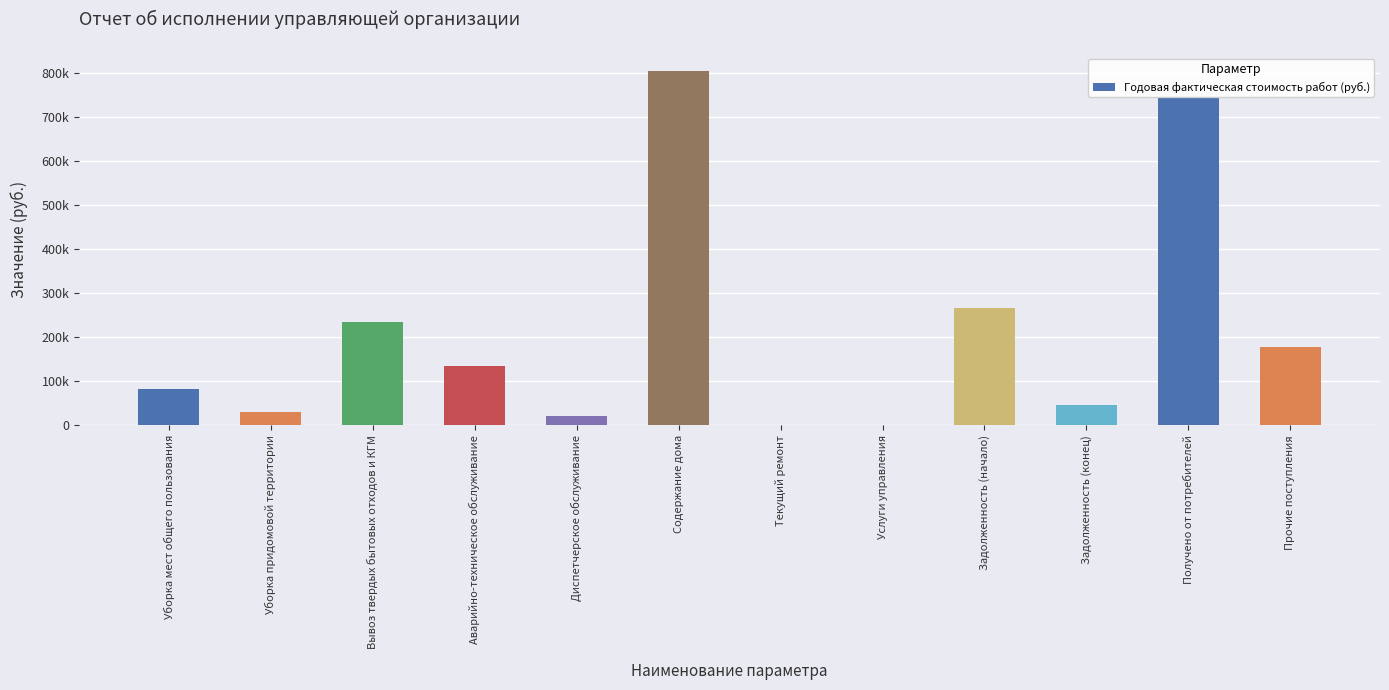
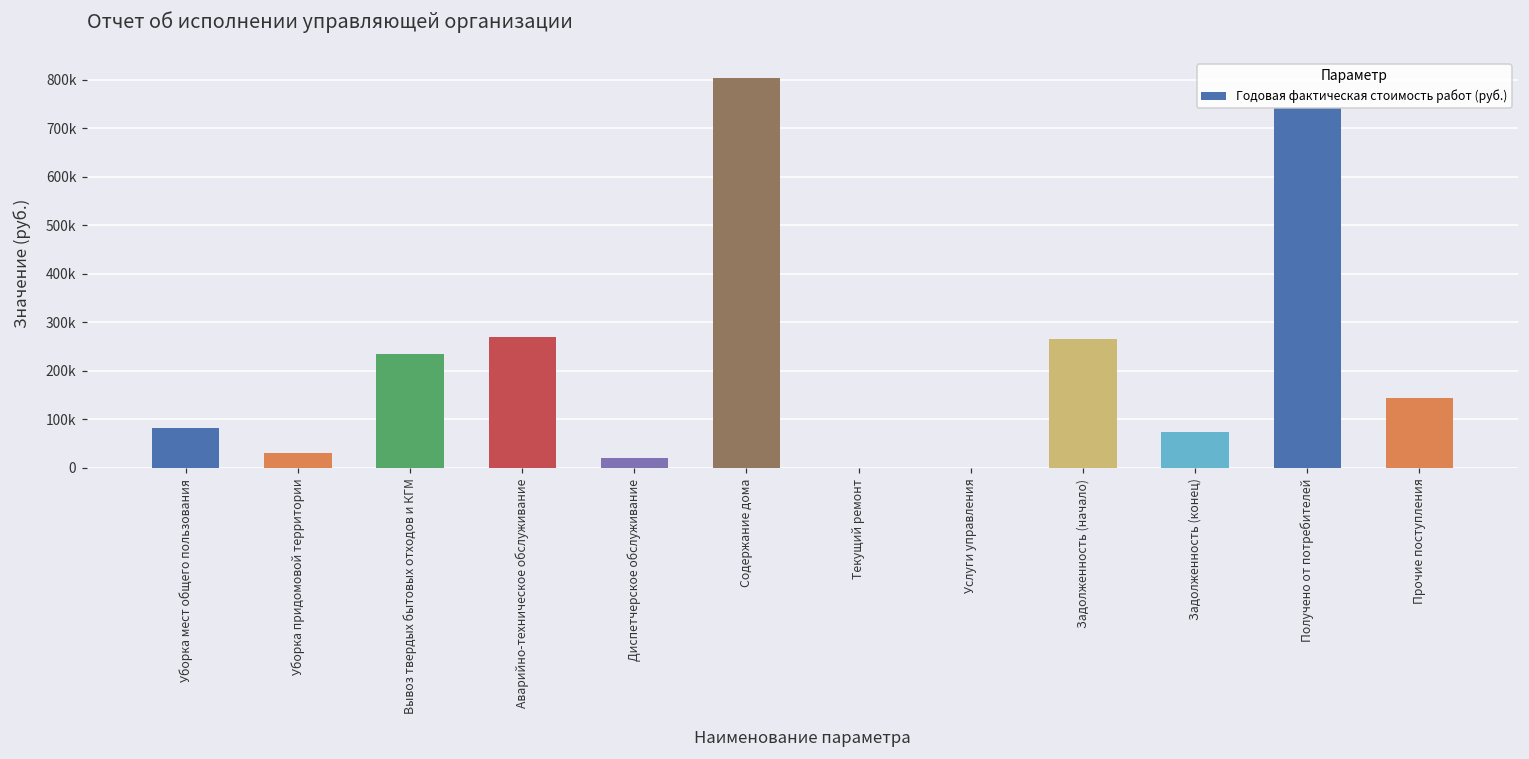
  {
    "Уборка мест общего пользования": 80000,
    "Уборка придомовой территории": 30000,
    "Вывоз твердых бытовых отходов и КГМ": 240000,
-   "Аварийно-техническое обслуживание": 130000,
+   "Аварийно-техническое обслуживание": 270000,
    "Диспетчерское обслуживание": 20000,
    "Содержание дома": 800000,
    "Текущий ремонт": 0,
    "Услуги управления": 0,
    "Задолженность (начало)": 270000,
-   "Задолженность (конец)": 50000,
+   "Задолженность (конец)": 70000,
    "Получено от потребителей": 740000,
-   "Прочие поступления": 180000
+   "Прочие поступления": 140000
  }
